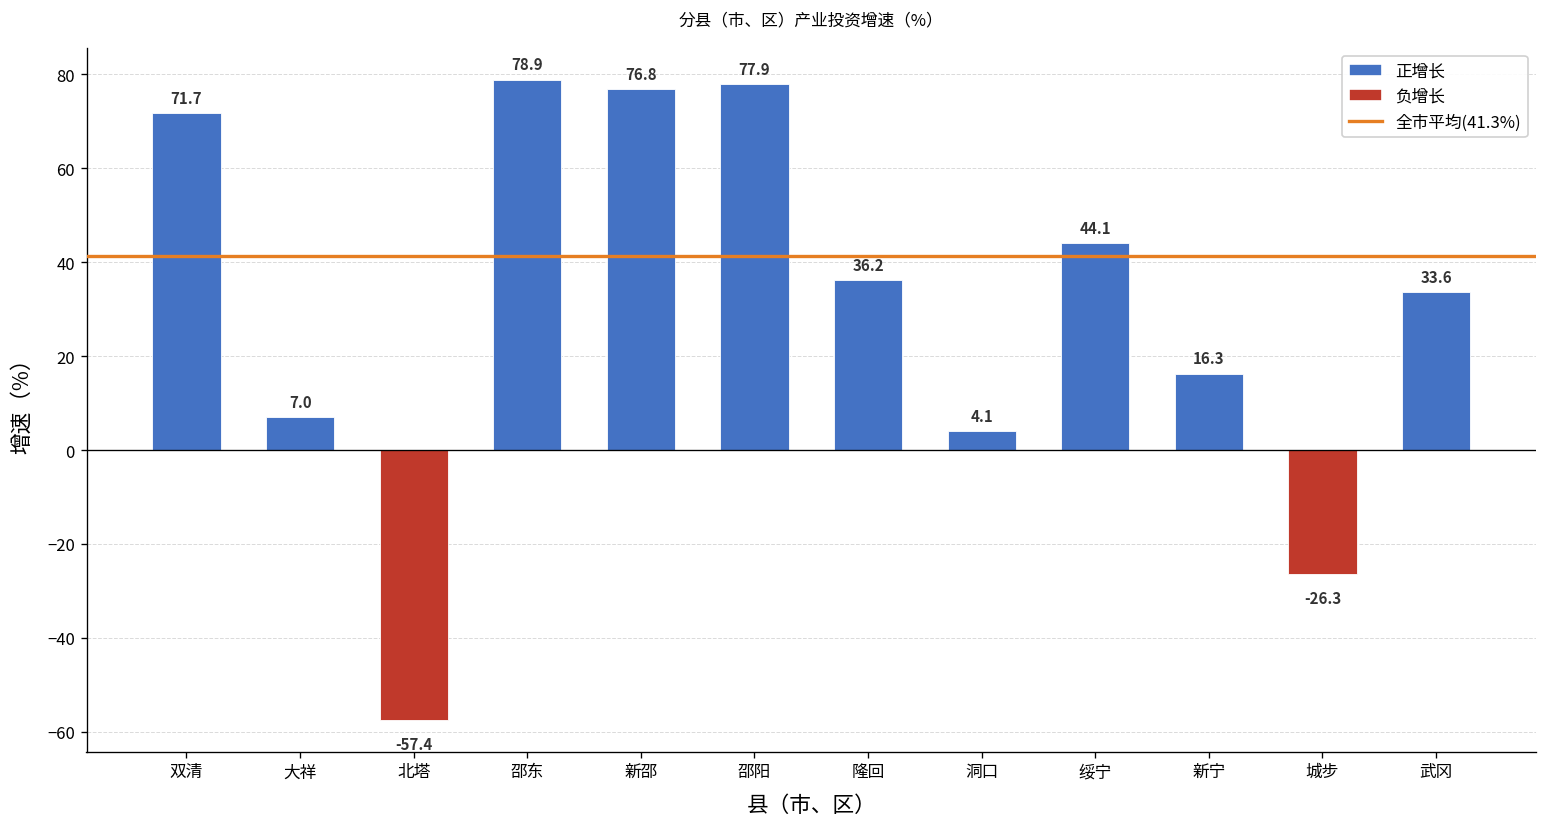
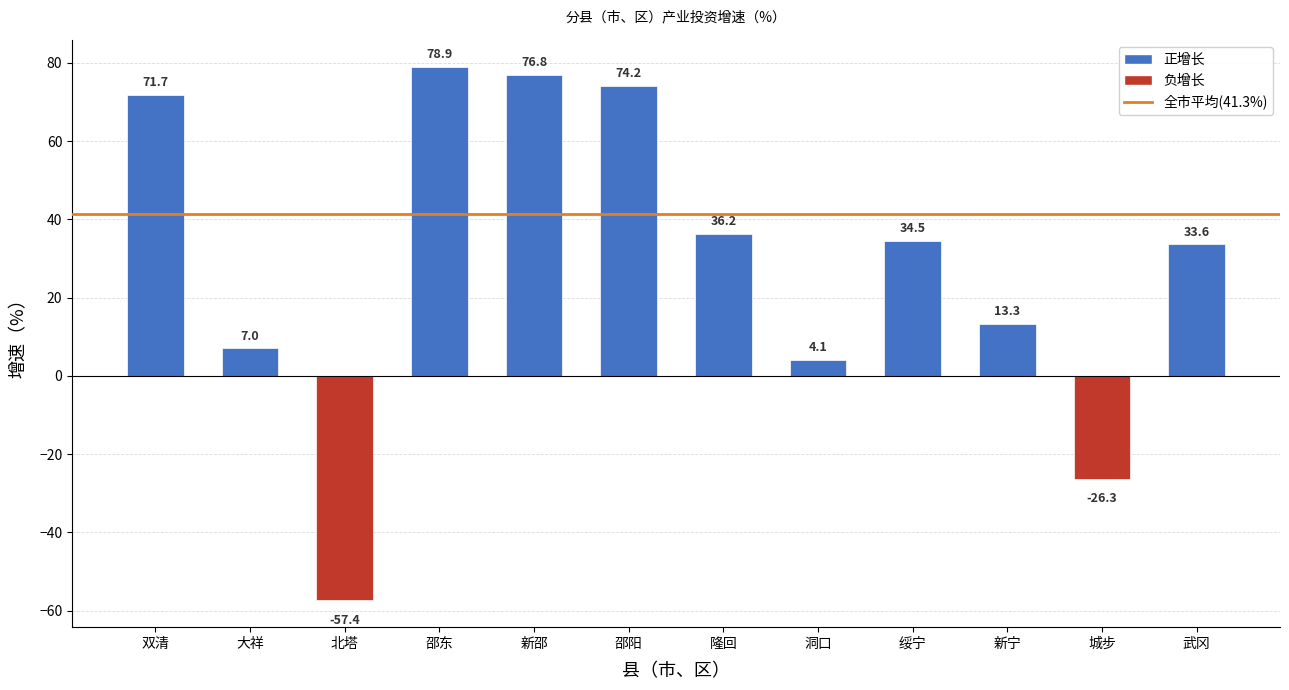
  {
    "双清": 71.7,
    "大祥": 7.0,
    "北塔": -57.4,
    "邵东": 78.9,
    "新邵": 76.8,
-   "邵阳": 77.9,
+   "邵阳": 74.2,
    "隆回": 36.2,
    "洞口": 4.1,
-   "绥宁": 44.1,
-   "新宁": 16.3,
+   "绥宁": 34.5,
+   "新宁": 13.3,
    "城步": -26.3,
    "武冈": 33.6
  }
